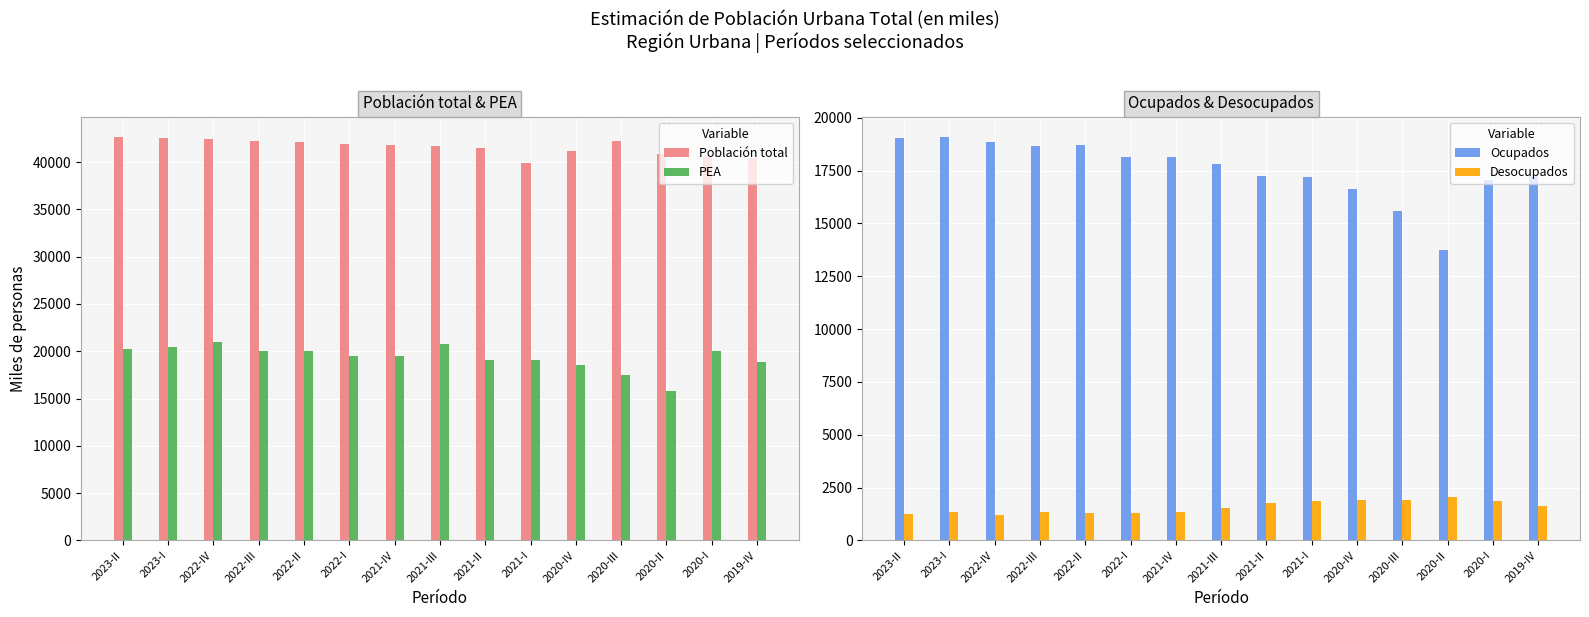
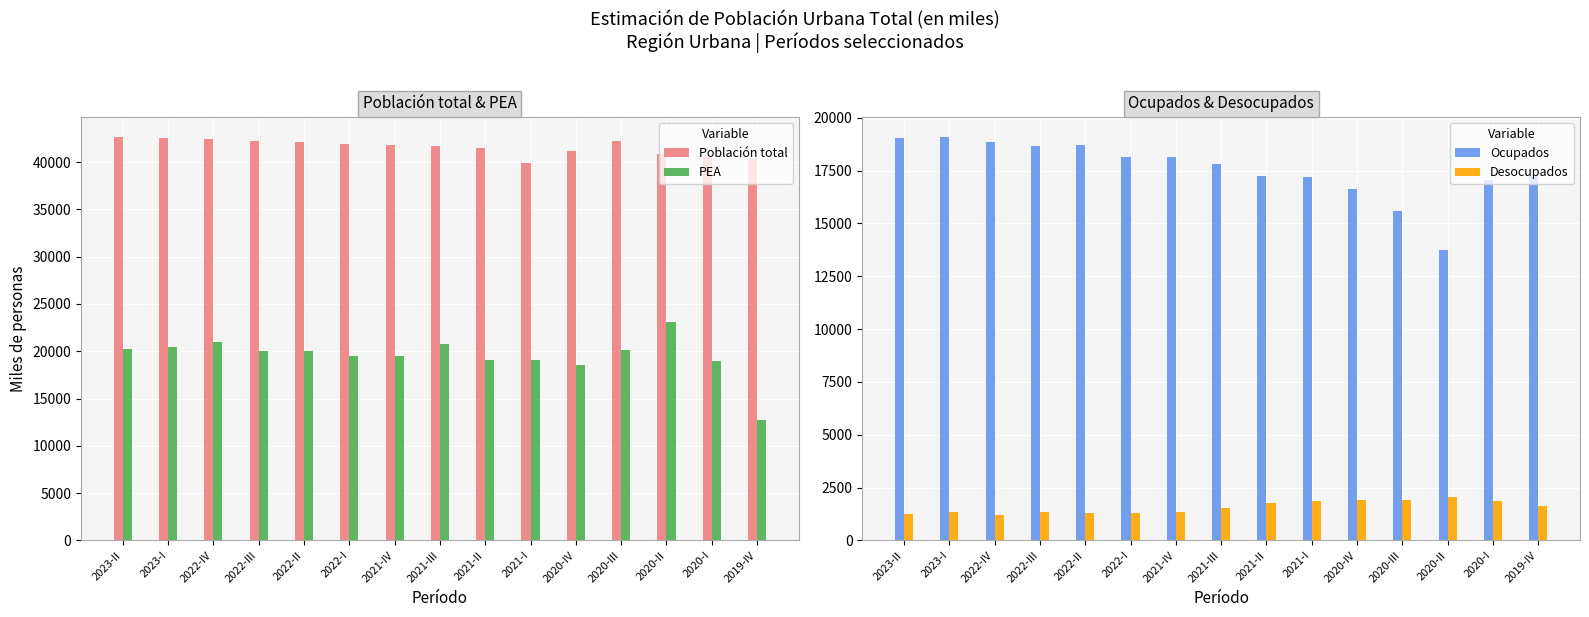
  {
    "Población total & PEA": {
      "Población total": {
        "2023-II": 43000,
        "2023-I": 43000,
        "2022-IV": 42000,
        "2022-III": 42000,
        "2022-II": 42000,
        "2022-I": 42000,
        "2021-IV": 42000,
        "2021-III": 42000,
        "2021-II": 42000,
        "2021-I": 40000,
        "2020-IV": 41000,
        "2020-III": 42000
      },
      "PEA": {
        "2023-II": 20000,
        "2023-I": 20000,
        "2022-IV": 21000,
        "2022-III": 20000,
        "2022-II": 20000,
        "2022-I": 19000,
        "2021-IV": 19000,
        "2021-III": 21000,
        "2021-II": 19000,
        "2021-I": 19000,
        "2020-IV": 19000,
-       "2020-III": 17000,
-       "2020-II": 16000,
-       "2020-I": 20000,
-       "2019-IV": 19000
+       "2020-III": 20000,
+       "2020-II": 23000,
+       "2020-I": 19000,
+       "2019-IV": 13000
      }
    },
    "Ocupados & Desocupados": {
      "Ocupados": {
        "2023-II": 19100,
        "2023-I": 19100,
        "2022-IV": 18900,
        "2022-III": 18600,
        "2022-II": 18700,
        "2022-I": 18200,
        "2021-IV": 18200,
        "2021-III": 17800,
        "2021-II": 17300,
        "2021-I": 17200,
        "2020-IV": 16600,
        "2020-III": 15600,
        "2020-II": 13700
      },
      "Desocupados": {
        "2023-II": 1200,
        "2023-I": 1300,
        "2022-IV": 1200,
        "2022-III": 1300,
        "2022-II": 1300,
        "2022-I": 1300,
        "2021-IV": 1300,
        "2021-III": 1500,
        "2021-II": 1800,
        "2021-I": 1900,
        "2020-IV": 1900,
        "2020-III": 1900,
        "2020-II": 2100,
        "2020-I": 1900,
        "2019-IV": 1600
      }
    }
  }
